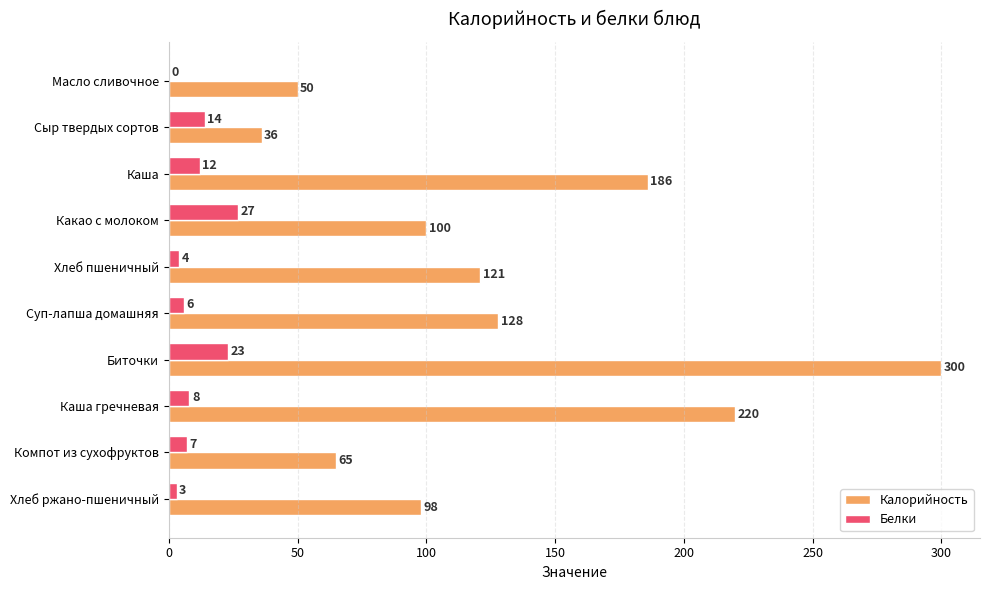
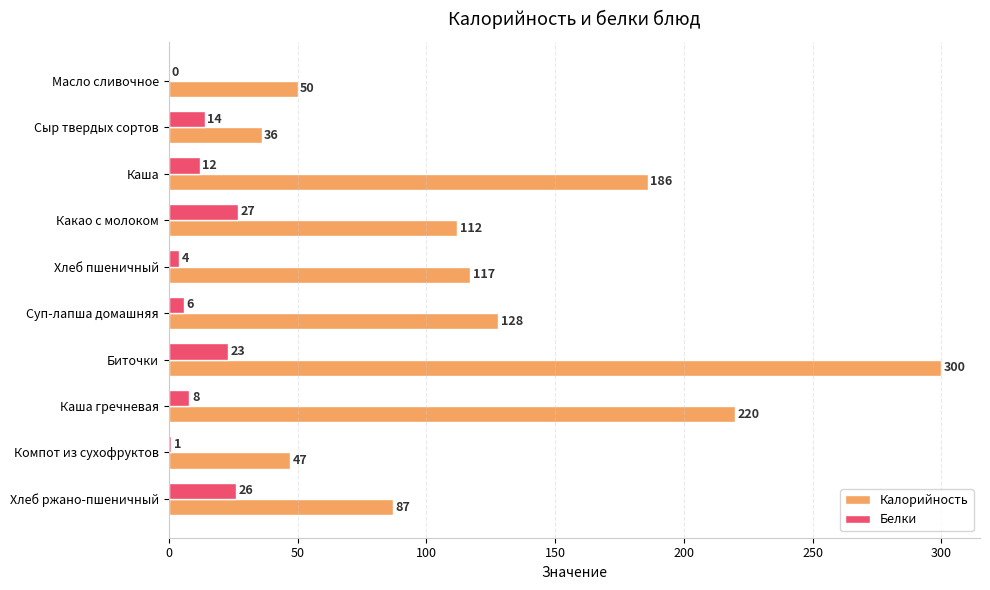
  {
    "Калорийность": {
      "Масло сливочное": 50,
      "Сыр твердых сортов": 36,
      "Каша": 186,
-     "Какао с молоком": 100,
-     "Хлеб пшеничный": 121,
+     "Какао с молоком": 112,
+     "Хлеб пшеничный": 117,
      "Суп-лапша домашняя": 128,
      "Биточки": 300,
      "Каша гречневая": 220,
-     "Компот из сухофруктов": 65,
-     "Хлеб ржано-пшеничный": 98
+     "Компот из сухофруктов": 47,
+     "Хлеб ржано-пшеничный": 87
    },
    "Белки": {
      "Масло сливочное": 0,
      "Сыр твердых сортов": 14,
      "Каша": 12,
      "Какао с молоком": 27,
      "Хлеб пшеничный": 4,
      "Суп-лапша домашняя": 6,
      "Биточки": 23,
      "Каша гречневая": 8,
-     "Компот из сухофруктов": 7,
-     "Хлеб ржано-пшеничный": 3
+     "Компот из сухофруктов": 1,
+     "Хлеб ржано-пшеничный": 26
    }
  }
